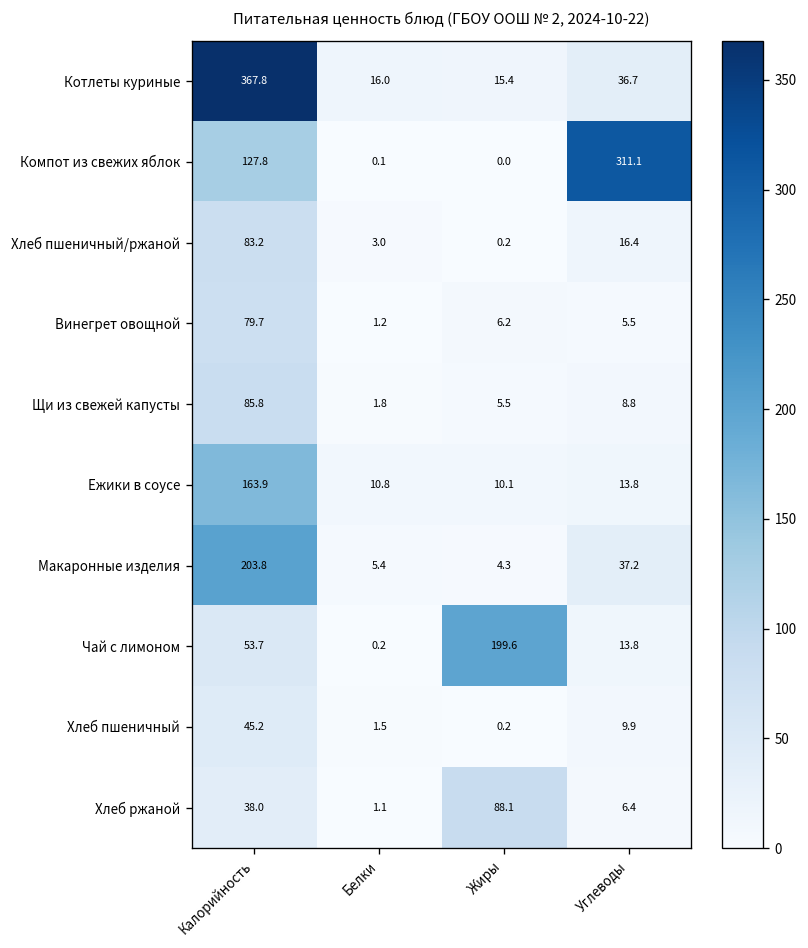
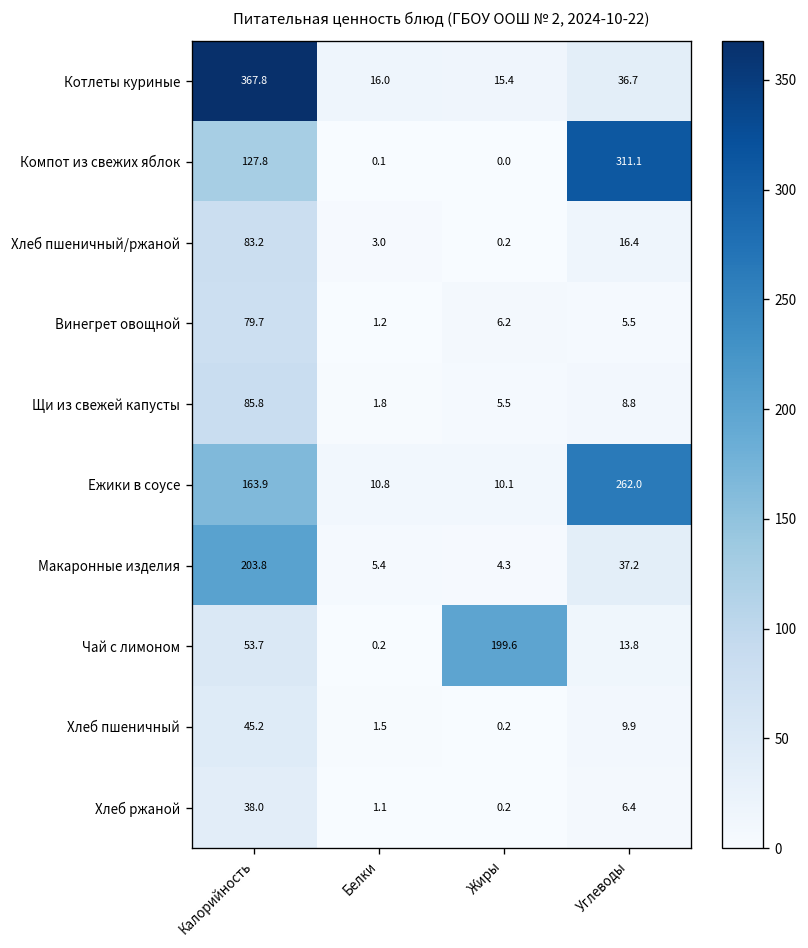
  {
    "Котлеты куриные": {
      "Калорийность": 367.8,
      "Белки": 16.0,
      "Жиры": 15.4,
      "Углеводы": 36.7
    },
    "Компот из свежих яблок": {
      "Калорийность": 127.8,
      "Белки": 0.1,
      "Жиры": 0.0,
      "Углеводы": 311.1
    },
    "Хлеб пшеничный/ржаной": {
      "Калорийность": 83.2,
      "Белки": 3.0,
      "Жиры": 0.2,
      "Углеводы": 16.4
    },
    "Винегрет овощной": {
      "Калорийность": 79.7,
      "Белки": 1.2,
      "Жиры": 6.2,
      "Углеводы": 5.5
    },
    "Щи из свежей капусты": {
      "Калорийность": 85.8,
      "Белки": 1.8,
      "Жиры": 5.5,
      "Углеводы": 8.8
    },
    "Ежики в соусе": {
      "Калорийность": 163.9,
      "Белки": 10.8,
      "Жиры": 10.1,
-     "Углеводы": 13.8
+     "Углеводы": 262.0
    },
    "Макаронные изделия": {
      "Калорийность": 203.8,
      "Белки": 5.4,
      "Жиры": 4.3,
      "Углеводы": 37.2
    },
    "Чай с лимоном": {
      "Калорийность": 53.7,
      "Белки": 0.2,
      "Жиры": 199.6,
      "Углеводы": 13.8
    },
    "Хлеб пшеничный": {
      "Калорийность": 45.2,
      "Белки": 1.5,
      "Жиры": 0.2,
      "Углеводы": 9.9
    },
    "Хлеб ржаной": {
      "Калорийность": 38.0,
      "Белки": 1.1,
-     "Жиры": 88.1,
+     "Жиры": 0.2,
      "Углеводы": 6.4
    }
  }
